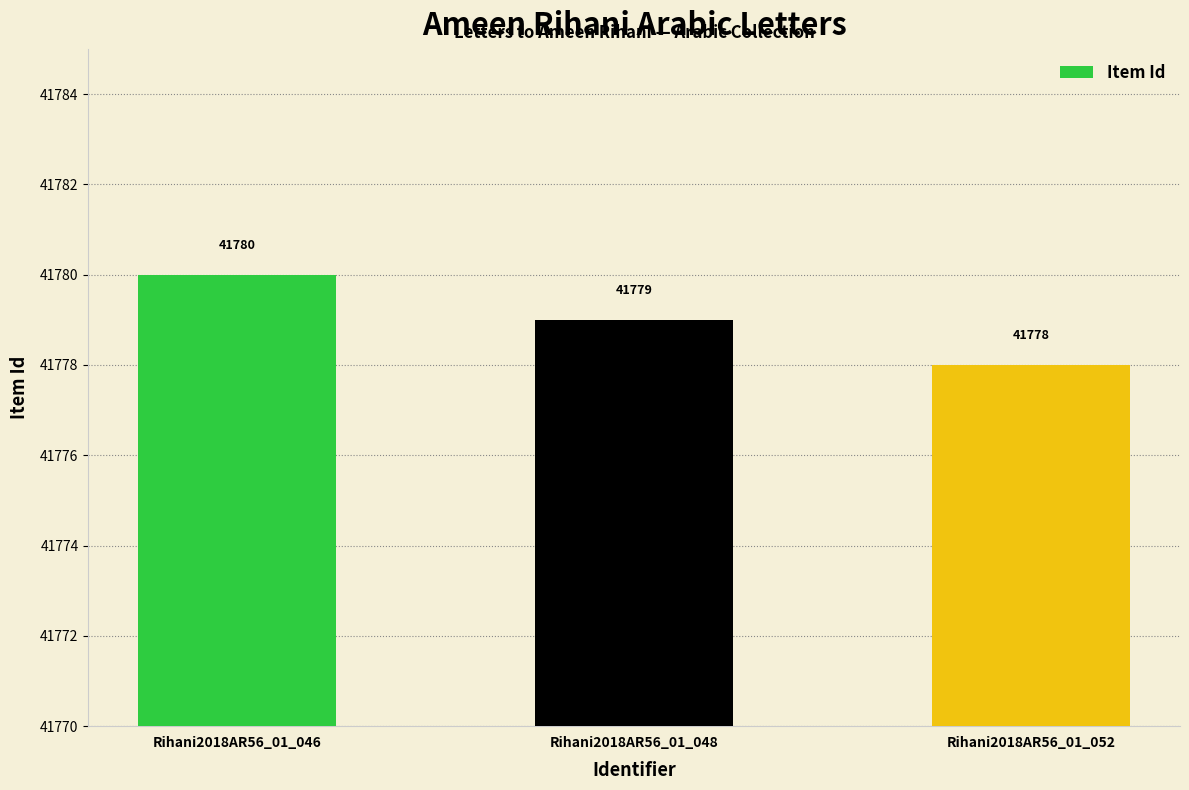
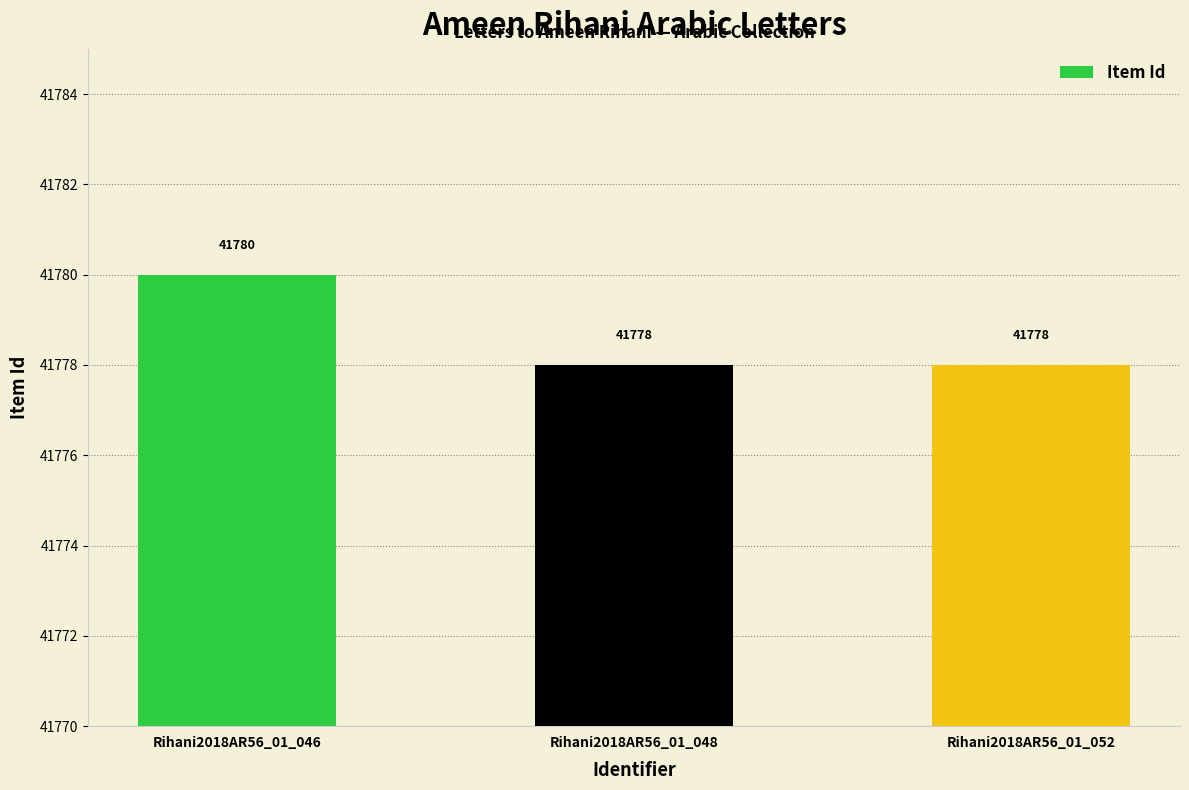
  {
    "Rihani2018AR56_01_046": 41780,
-   "Rihani2018AR56_01_048": 41779,
+   "Rihani2018AR56_01_048": 41778,
    "Rihani2018AR56_01_052": 41778
  }
